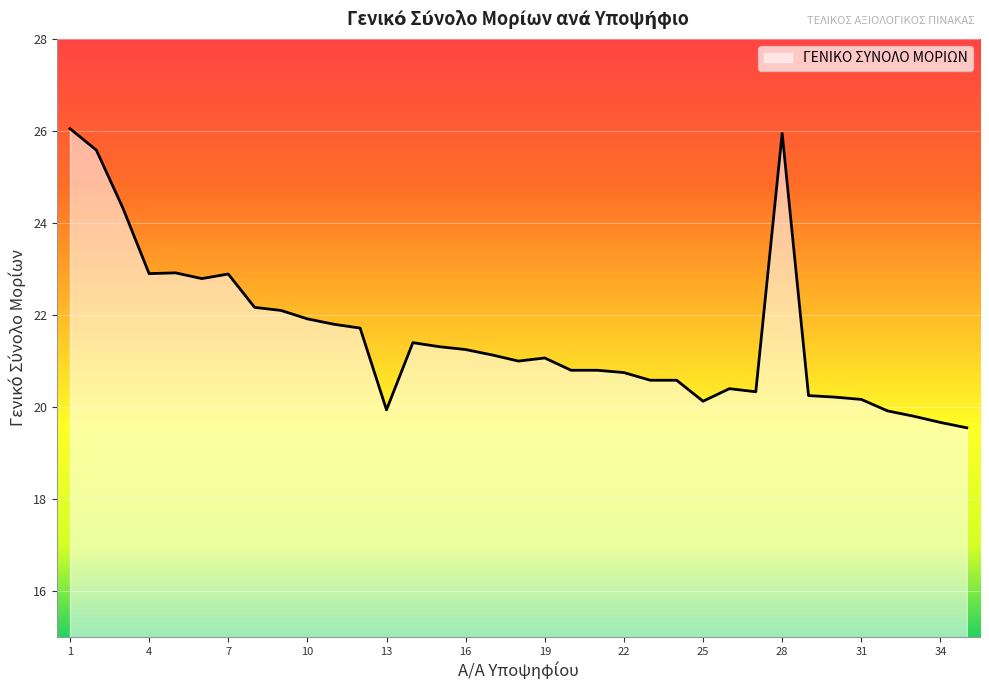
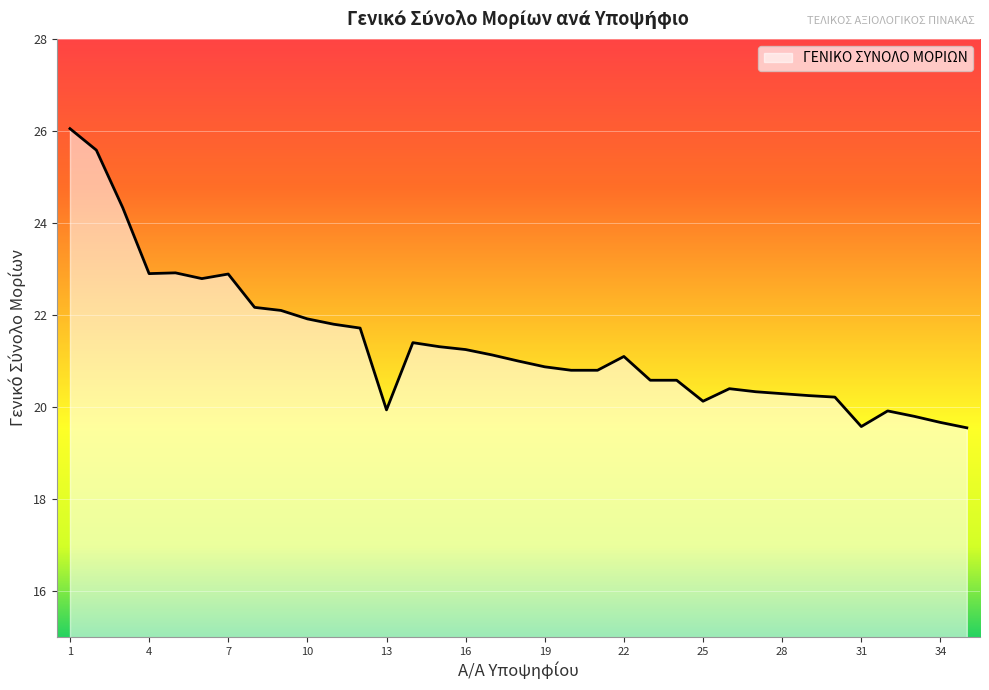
  {
    "1": 26.1,
    "4": 22.9,
    "7": 22.9,
    "10": 21.9,
    "13": 19.9,
    "16": 21.3,
-   "19": 21.1,
-   "22": 20.8,
+   "19": 20.9,
+   "22": 21.1,
    "25": 20.1,
-   "28": 26.0,
-   "31": 20.2,
+   "28": 20.3,
+   "31": 19.6,
    "34": 19.7
  }
